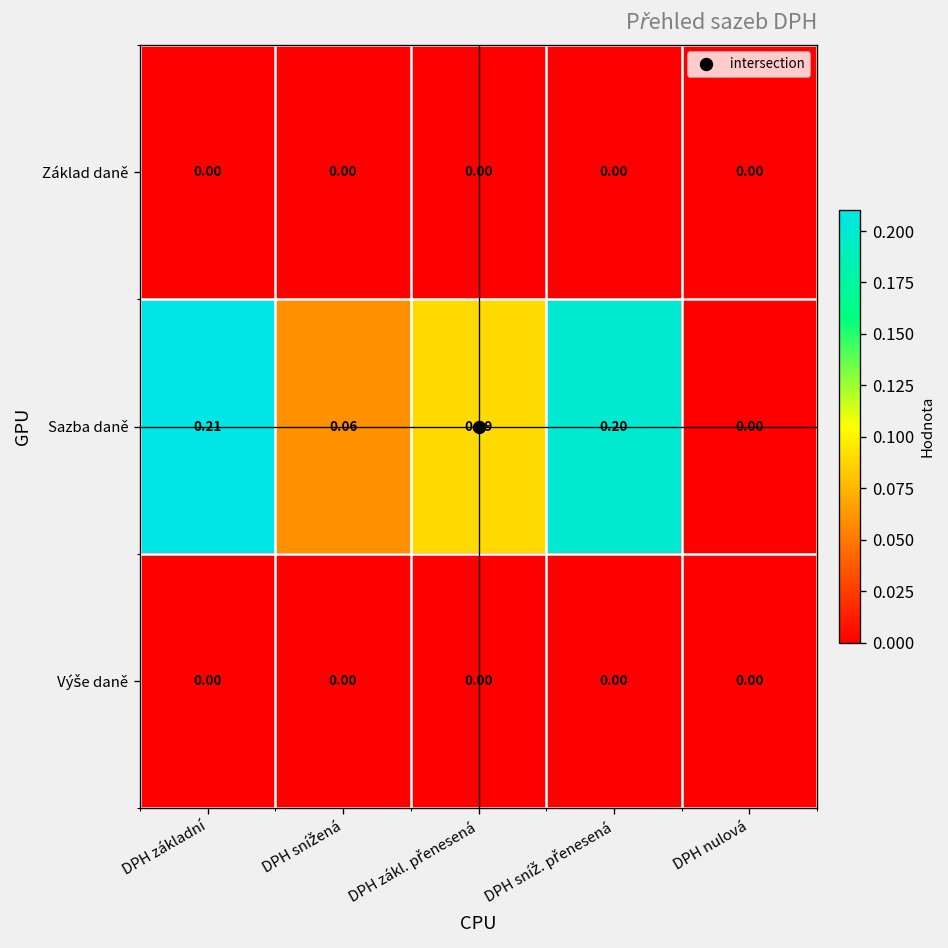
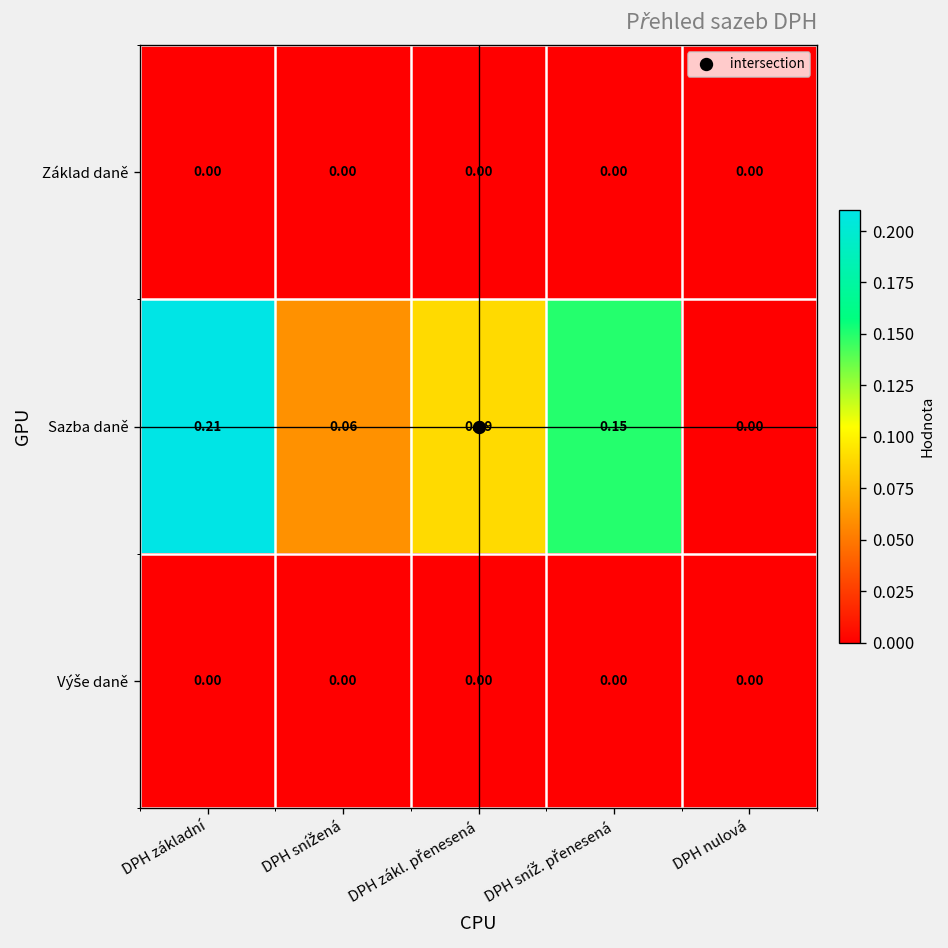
  {
    "Základ daně": {
      "DPH základní": 0.00,
      "DPH snížená": 0.00,
      "DPH zákl. přenesená": 0.00,
      "DPH sníž. přenesená": 0.00,
      "DPH nulová": 0.00
    },
    "Sazba daně": {
      "DPH základní": 0.21,
      "DPH snížená": 0.06,
-     "DPH sníž. přenesená": 0.20,
+     "DPH sníž. přenesená": 0.15,
      "DPH nulová": 0.00
    },
    "Výše daně": {
      "DPH základní": 0.00,
      "DPH snížená": 0.00,
      "DPH zákl. přenesená": 0.00,
      "DPH sníž. přenesená": 0.00,
      "DPH nulová": 0.00
    }
  }
